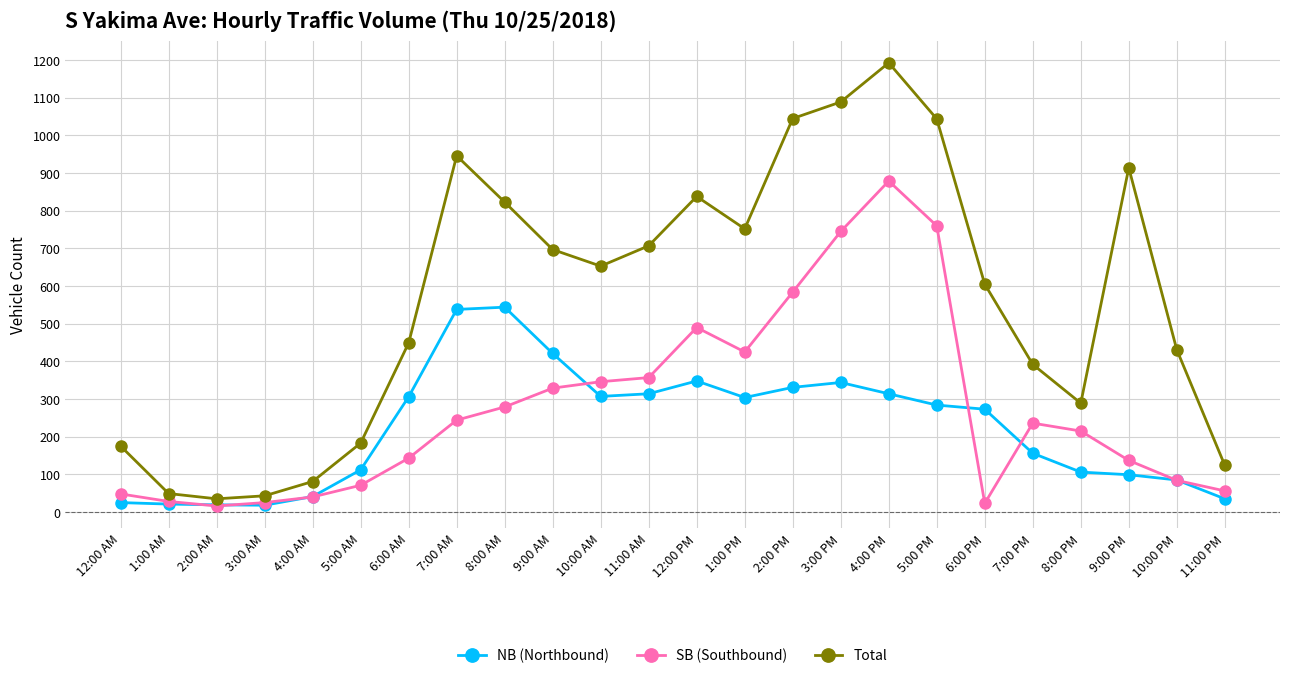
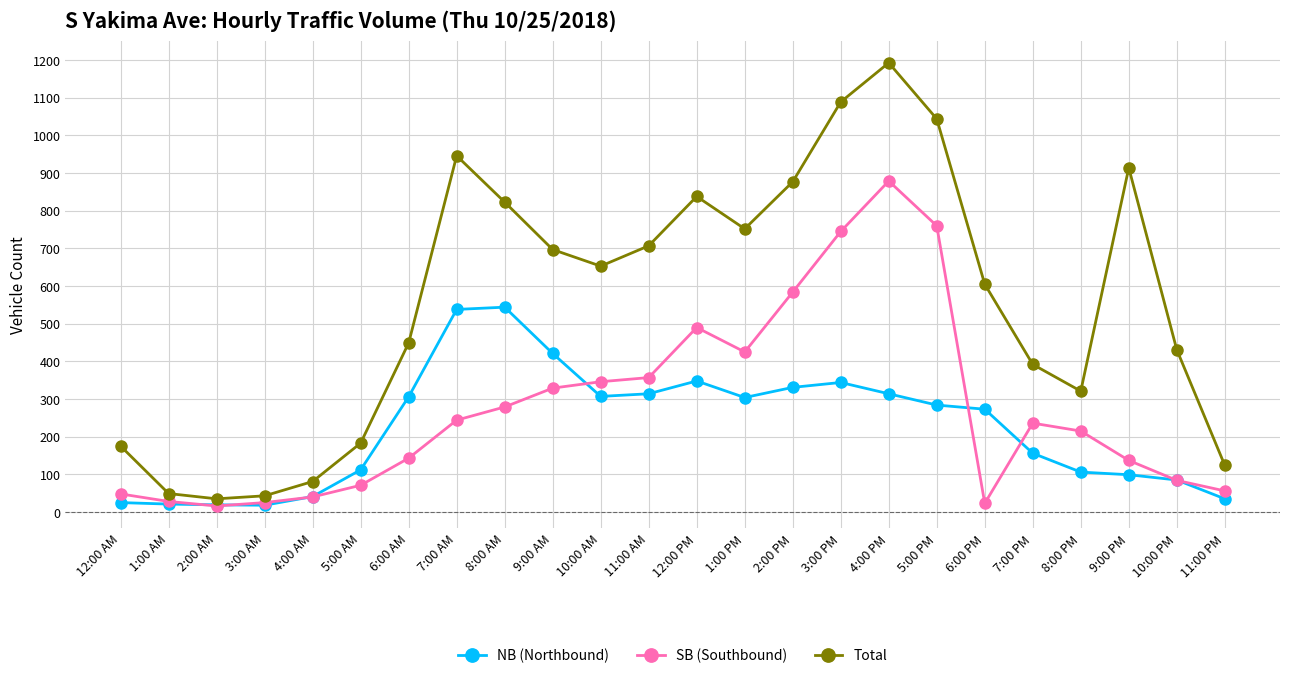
  {
    "NB (Northbound)": {
      "12:00 AM": 30,
      "1:00 AM": 20,
      "3:00 AM": 20,
      "5:00 AM": 110,
      "6:00 AM": 310,
      "7:00 AM": 540,
      "8:00 AM": 540,
      "9:00 AM": 420,
      "10:00 AM": 310,
      "11:00 AM": 310,
      "12:00 PM": 350,
      "1:00 PM": 300,
      "2:00 PM": 330,
      "3:00 PM": 340,
      "4:00 PM": 310,
      "5:00 PM": 280,
      "6:00 PM": 270,
      "7:00 PM": 160,
      "8:00 PM": 110,
      "9:00 PM": 100,
      "11:00 PM": 40
    },
    "SB (Southbound)": {
      "12:00 AM": 50,
      "1:00 AM": 30,
      "3:00 AM": 30,
      "5:00 AM": 70,
      "6:00 AM": 140,
      "7:00 AM": 240,
      "8:00 AM": 280,
      "9:00 AM": 330,
      "10:00 AM": 350,
      "11:00 AM": 360,
      "12:00 PM": 490,
      "1:00 PM": 430,
      "2:00 PM": 580,
      "3:00 PM": 750,
      "4:00 PM": 880,
      "5:00 PM": 760,
      "6:00 PM": 20,
      "7:00 PM": 240,
      "8:00 PM": 220,
      "9:00 PM": 140,
      "11:00 PM": 60
    },
    "Total": {
      "12:00 AM": 180,
      "1:00 AM": 50,
      "2:00 AM": 40,
      "3:00 AM": 40,
      "4:00 AM": 80,
      "5:00 AM": 180,
      "6:00 AM": 450,
      "7:00 AM": 950,
      "8:00 AM": 820,
      "9:00 AM": 700,
      "10:00 AM": 650,
      "11:00 AM": 710,
      "12:00 PM": 840,
      "1:00 PM": 750,
-     "2:00 PM": 1050,
+     "2:00 PM": 880,
      "3:00 PM": 1090,
      "4:00 PM": 1190,
      "5:00 PM": 1040,
      "6:00 PM": 610,
      "7:00 PM": 390,
-     "8:00 PM": 290,
+     "8:00 PM": 320,
      "9:00 PM": 910,
      "10:00 PM": 430,
      "11:00 PM": 120
    }
  }
